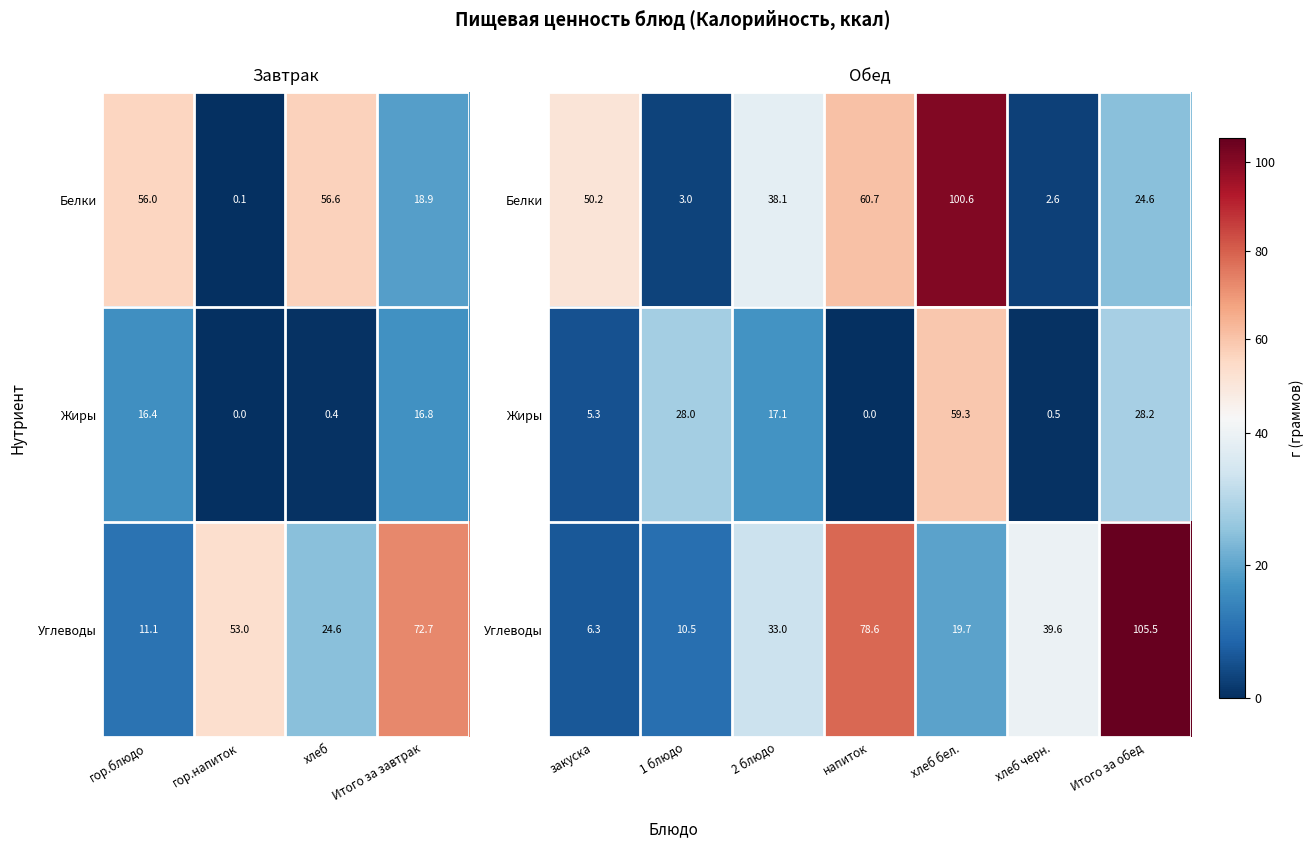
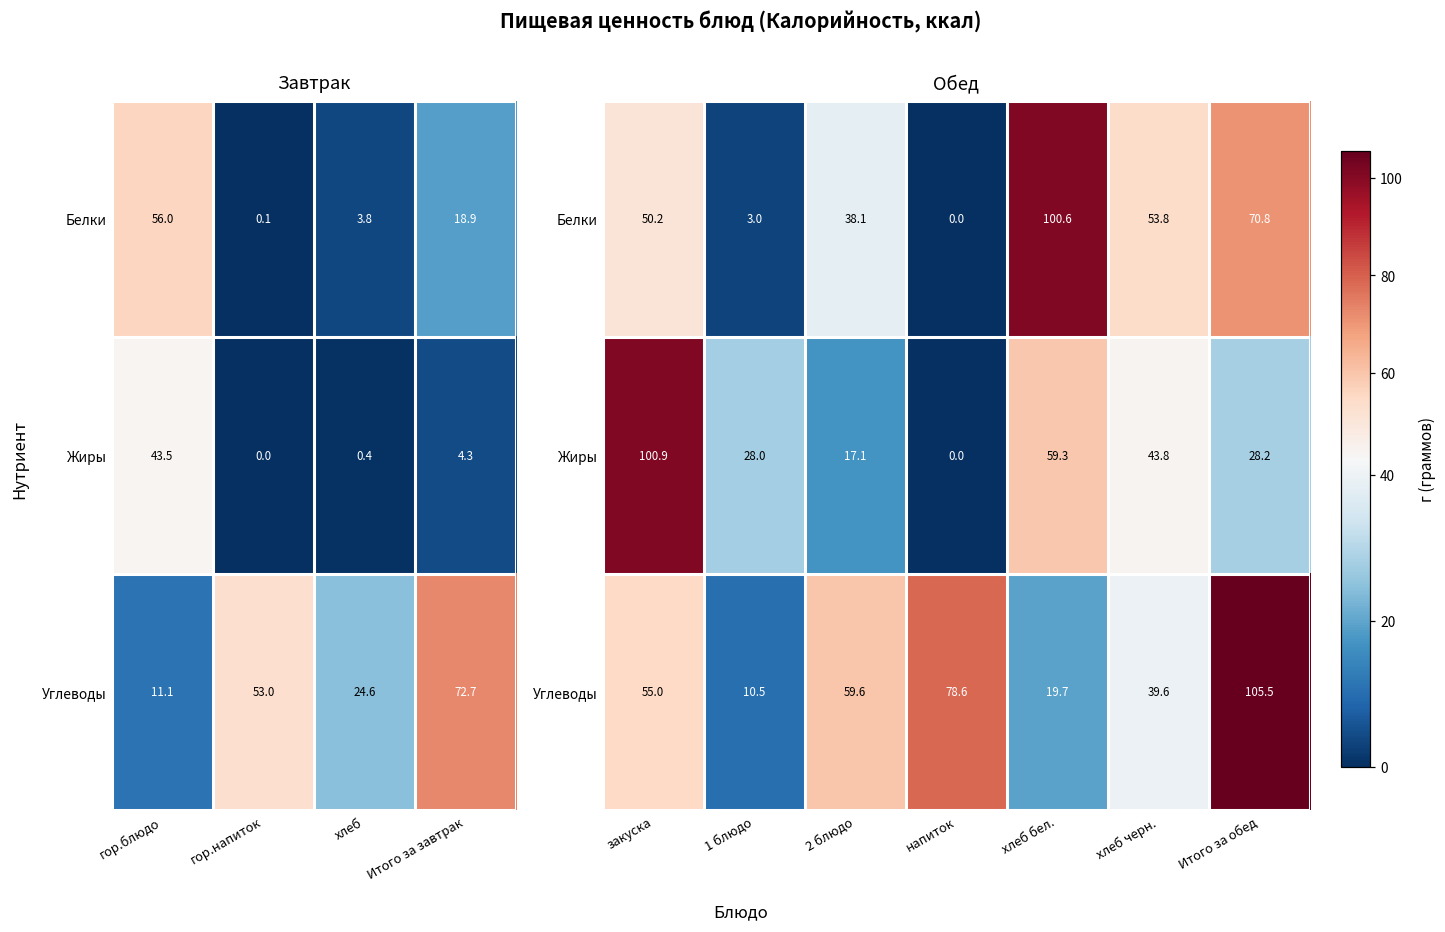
  {
    "Завтрак": {
      "Белки": {
        "гор.блюдо": 56.0,
        "гор.напиток": 0.1,
-       "хлеб": 56.6,
+       "хлеб": 3.8,
        "Итого за завтрак": 18.9
      },
      "Жиры": {
-       "гор.блюдо": 16.4,
+       "гор.блюдо": 43.5,
        "гор.напиток": 0.0,
        "хлеб": 0.4,
-       "Итого за завтрак": 16.8
+       "Итого за завтрак": 4.3
      },
      "Углеводы": {
        "гор.блюдо": 11.1,
        "гор.напиток": 53.0,
        "хлеб": 24.6,
        "Итого за завтрак": 72.7
      }
    },
    "Обед": {
      "Белки": {
        "закуска": 50.2,
        "1 блюдо": 3.0,
        "2 блюдо": 38.1,
-       "напиток": 60.7,
+       "напиток": 0.0,
        "хлеб бел.": 100.6,
-       "хлеб черн.": 2.6,
-       "Итого за обед": 24.6
+       "хлеб черн.": 53.8,
+       "Итого за обед": 70.8
      },
      "Жиры": {
-       "закуска": 5.3,
+       "закуска": 100.9,
        "1 блюдо": 28.0,
        "2 блюдо": 17.1,
        "напиток": 0.0,
        "хлеб бел.": 59.3,
-       "хлеб черн.": 0.5,
+       "хлеб черн.": 43.8,
        "Итого за обед": 28.2
      },
      "Углеводы": {
-       "закуска": 6.3,
+       "закуска": 55.0,
        "1 блюдо": 10.5,
-       "2 блюдо": 33.0,
+       "2 блюдо": 59.6,
        "напиток": 78.6,
        "хлеб бел.": 19.7,
        "хлеб черн.": 39.6,
        "Итого за обед": 105.5
      }
    }
  }
